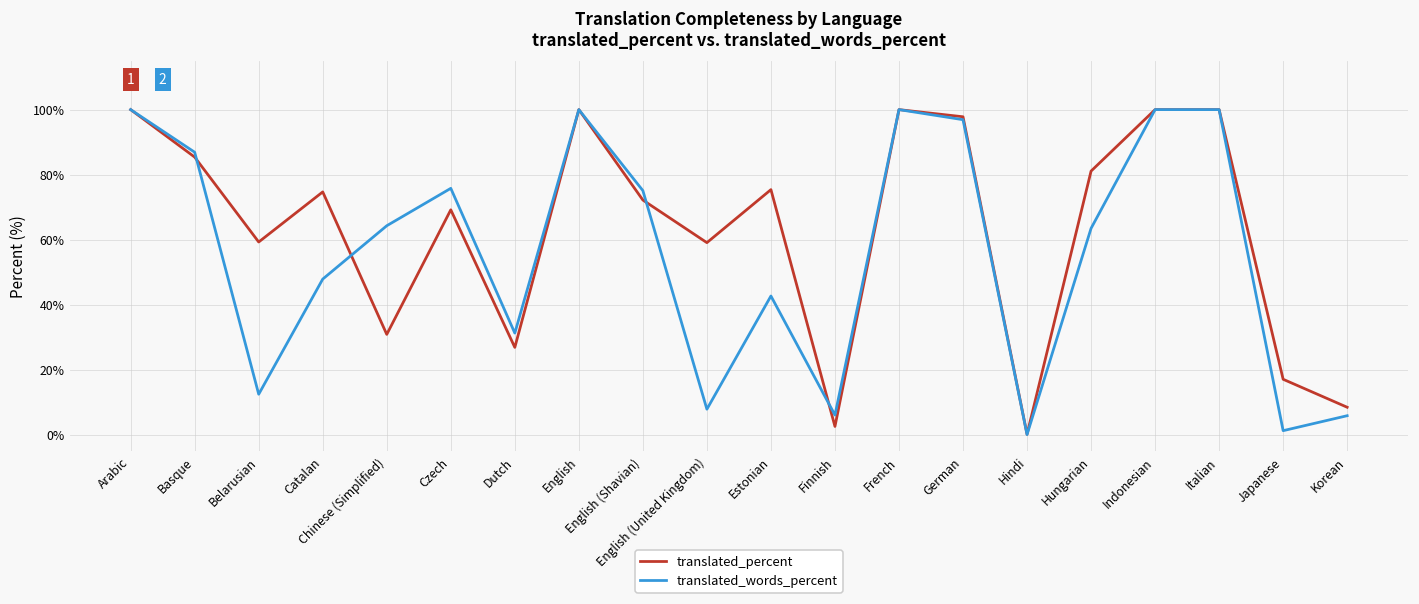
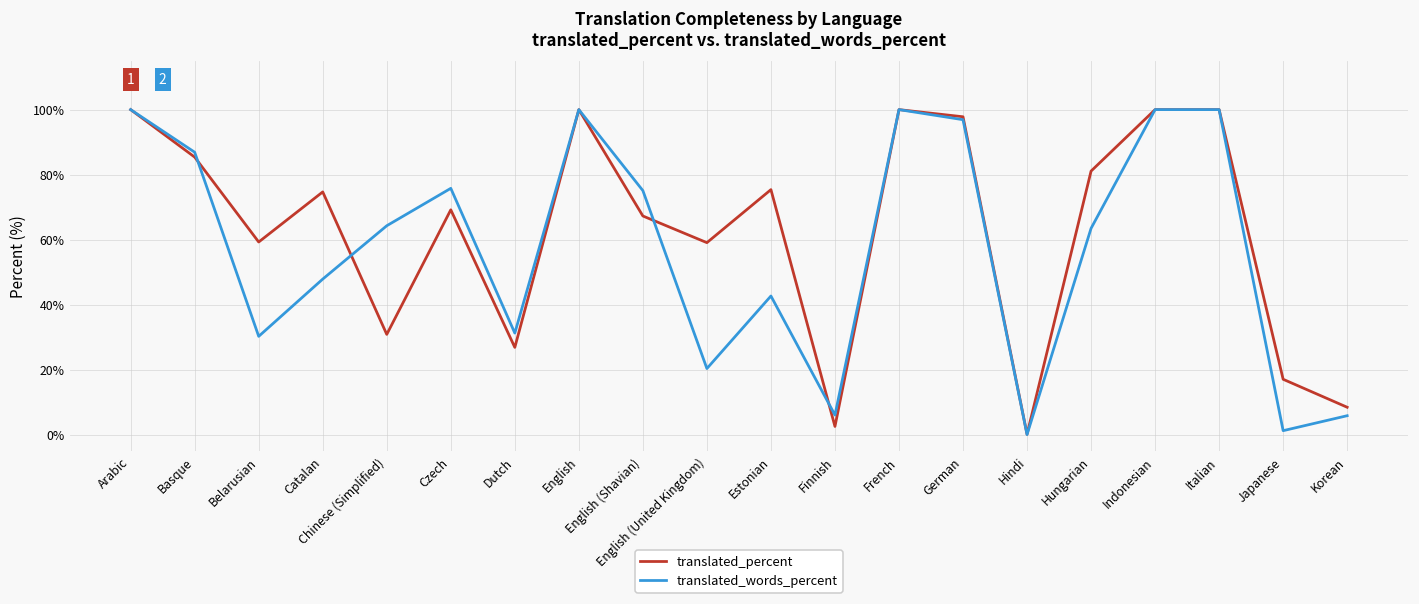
  {
    "translated_percent": {
      "Basque": "85%",
      "Belarusian": "59%",
      "Catalan": "75%",
      "Chinese (Simplified)": "31%",
      "Czech": "69%",
      "Dutch": "27%",
-     "English (Shavian)": "72%",
+     "English (Shavian)": "67%",
      "English (United Kingdom)": "59%",
      "Estonian": "75%",
      "Finnish": "3%",
      "German": "98%",
      "Hungarian": "81%",
      "Japanese": "17%",
      "Korean": "9%"
    },
    "translated_words_percent": {
      "Basque": "87%",
-     "Belarusian": "13%",
+     "Belarusian": "30%",
      "Catalan": "48%",
      "Chinese (Simplified)": "64%",
      "Czech": "76%",
      "Dutch": "31%",
      "English (Shavian)": "75%",
-     "English (United Kingdom)": "8%",
+     "English (United Kingdom)": "20%",
      "Estonian": "43%",
      "Finnish": "6%",
      "German": "97%",
      "Hungarian": "64%",
      "Japanese": "1%",
      "Korean": "6%"
    }
  }
